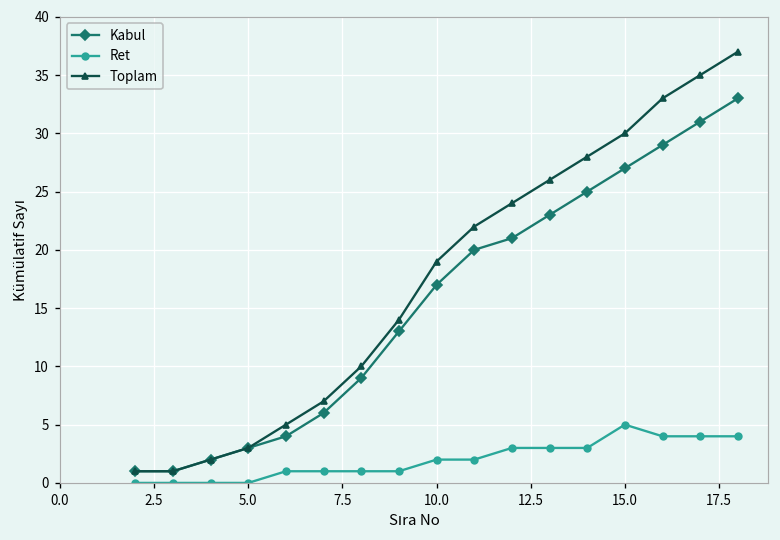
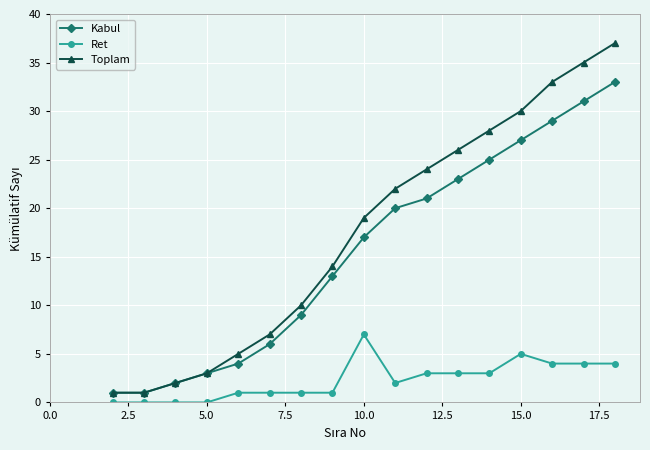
  {
    "Ret": {
      "5.0": 0,
-     "10.0": 2,
+     "10.0": 7,
      "15.0": 5
    }
  }
